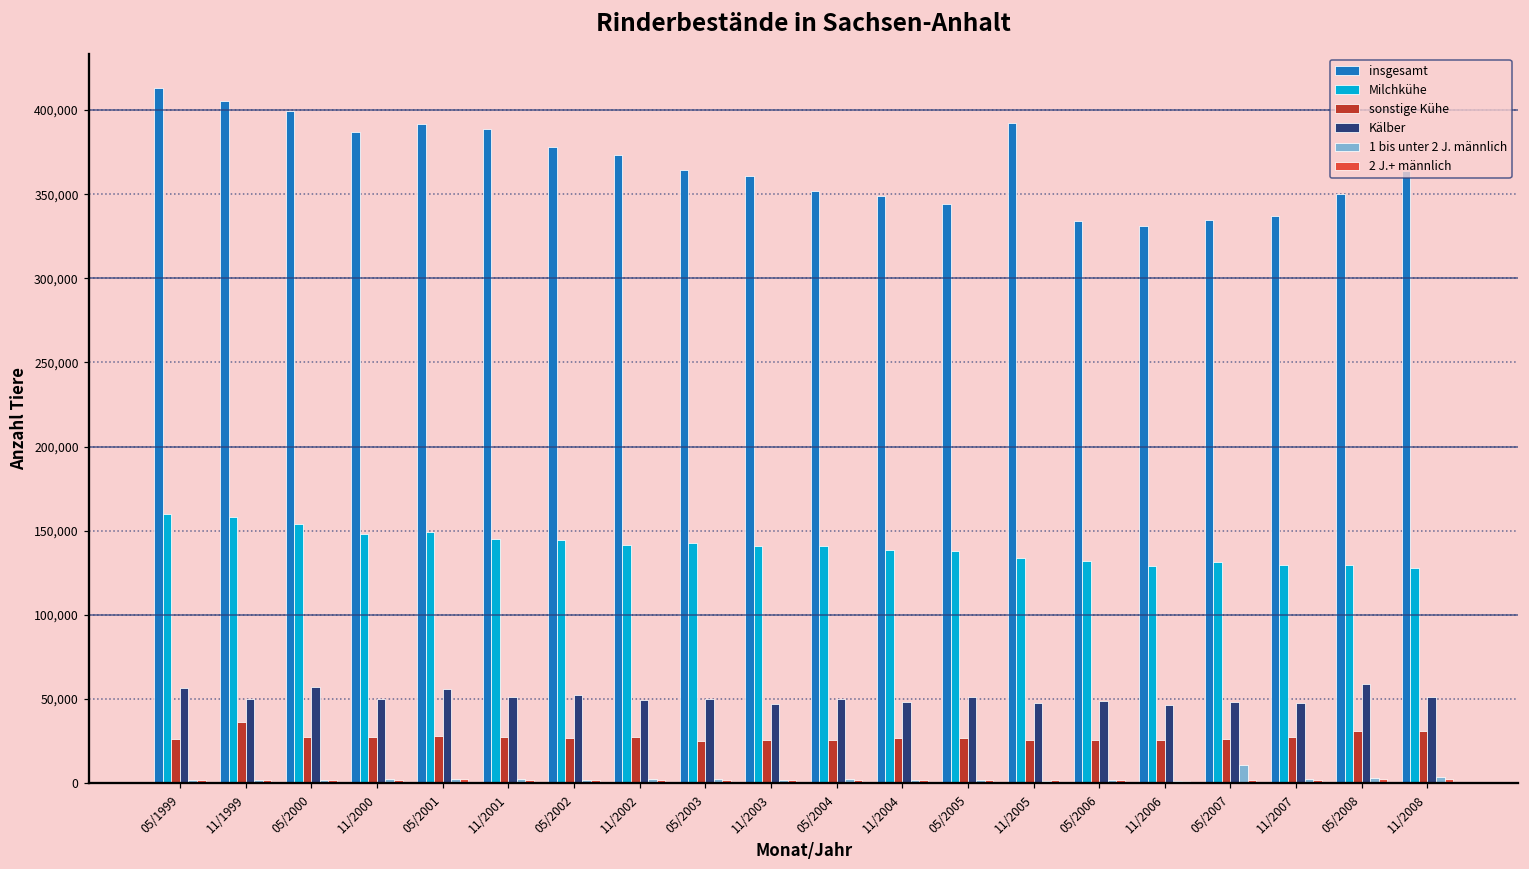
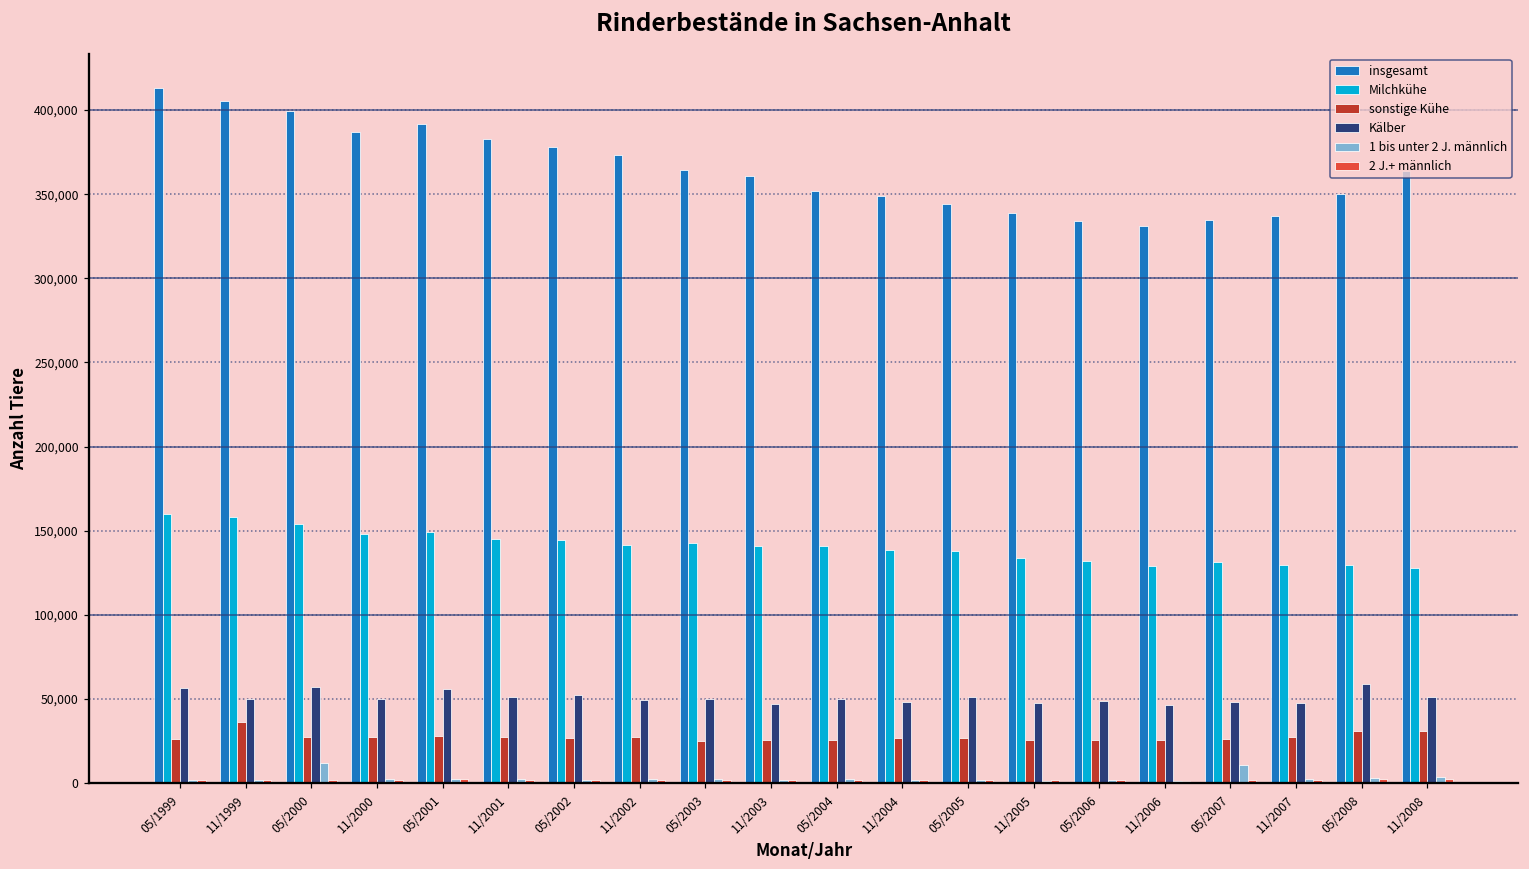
  {
    "insgesamt": {
      "05/1999": "413,000",
      "11/1999": "405,000",
      "05/2000": "399,000",
      "11/2000": "387,000",
      "05/2001": "392,000",
-     "11/2001": "389,000",
+     "11/2001": "383,000",
      "05/2002": "378,000",
      "11/2002": "373,000",
      "05/2003": "365,000",
      "11/2003": "361,000",
      "05/2004": "352,000",
      "11/2004": "349,000",
      "05/2005": "344,000",
-     "11/2005": "392,000",
+     "11/2005": "339,000",
      "05/2006": "334,000",
      "11/2006": "331,000",
      "05/2007": "335,000",
      "11/2007": "337,000",
      "05/2008": "350,000",
      "11/2008": "364,000"
    },
    "Milchkühe": {
      "05/1999": "160,000",
      "11/1999": "158,000",
      "05/2000": "154,000",
      "11/2000": "148,000",
      "05/2001": "149,000",
      "11/2001": "145,000",
      "05/2002": "145,000",
      "11/2002": "141,000",
      "05/2003": "143,000",
      "11/2003": "141,000",
      "05/2004": "141,000",
      "11/2004": "139,000",
      "05/2005": "138,000",
      "11/2005": "134,000",
      "05/2006": "132,000",
      "11/2006": "129,000",
      "05/2007": "131,000",
      "11/2007": "129,000",
      "05/2008": "129,000",
      "11/2008": "128,000"
    },
    "Kälber": {
      "05/1999": "56,000",
      "11/1999": "50,000",
      "05/2000": "57,000",
      "11/2000": "50,000",
      "05/2001": "56,000",
      "11/2001": "51,000",
      "05/2002": "52,000",
      "11/2002": "49,000",
      "05/2003": "50,000",
      "11/2003": "47,000",
      "05/2004": "50,000",
      "11/2004": "48,000",
      "05/2005": "51,000",
      "11/2005": "48,000",
      "05/2006": "49,000",
      "11/2006": "46,000",
      "05/2007": "48,000",
      "11/2007": "48,000",
      "05/2008": "59,000",
      "11/2008": "51,000"
    },
    "1 bis unter 2 J. männlich": {
      "05/1999": "2,000",
      "11/1999": "2,000",
-     "05/2000": "2,000",
+     "05/2000": "12,000",
      "11/2000": "3,000",
      "05/2001": "3,000",
      "11/2001": "3,000",
      "05/2002": "2,000",
      "11/2002": "2,000",
      "05/2003": "3,000",
      "11/2003": "2,000",
      "05/2004": "2,000",
      "11/2004": "2,000",
      "05/2005": "2,000",
      "05/2006": "2,000",
      "05/2007": "11,000",
      "11/2007": "2,000",
      "05/2008": "3,000",
      "11/2008": "4,000"
    }
  }
